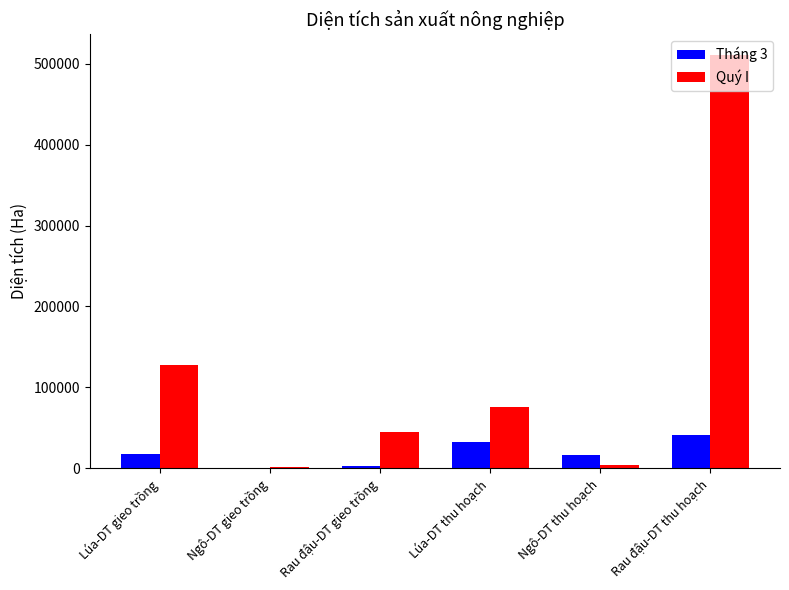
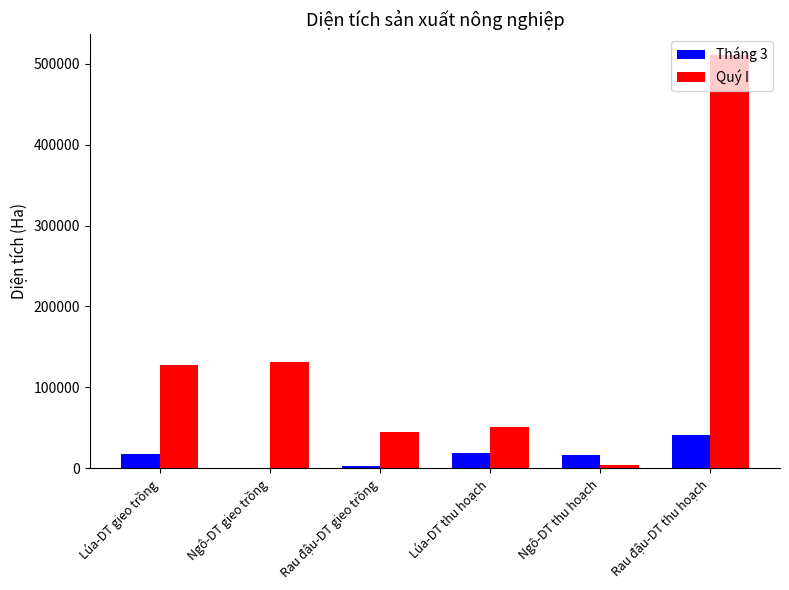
  {
    "Tháng 3": {
      "Lúa-DT gieo trồng": 20000,
-     "Lúa-DT thu hoạch": 30000,
+     "Lúa-DT thu hoạch": 20000,
      "Ngô-DT thu hoạch": 20000,
      "Rau đậu-DT thu hoạch": 40000
    },
    "Quý I": {
      "Lúa-DT gieo trồng": 130000,
-     "Ngô-DT gieo trồng": 0,
+     "Ngô-DT gieo trồng": 130000,
      "Rau đậu-DT gieo trồng": 50000,
-     "Lúa-DT thu hoạch": 80000,
+     "Lúa-DT thu hoạch": 50000,
      "Ngô-DT thu hoạch": 0
    }
  }
